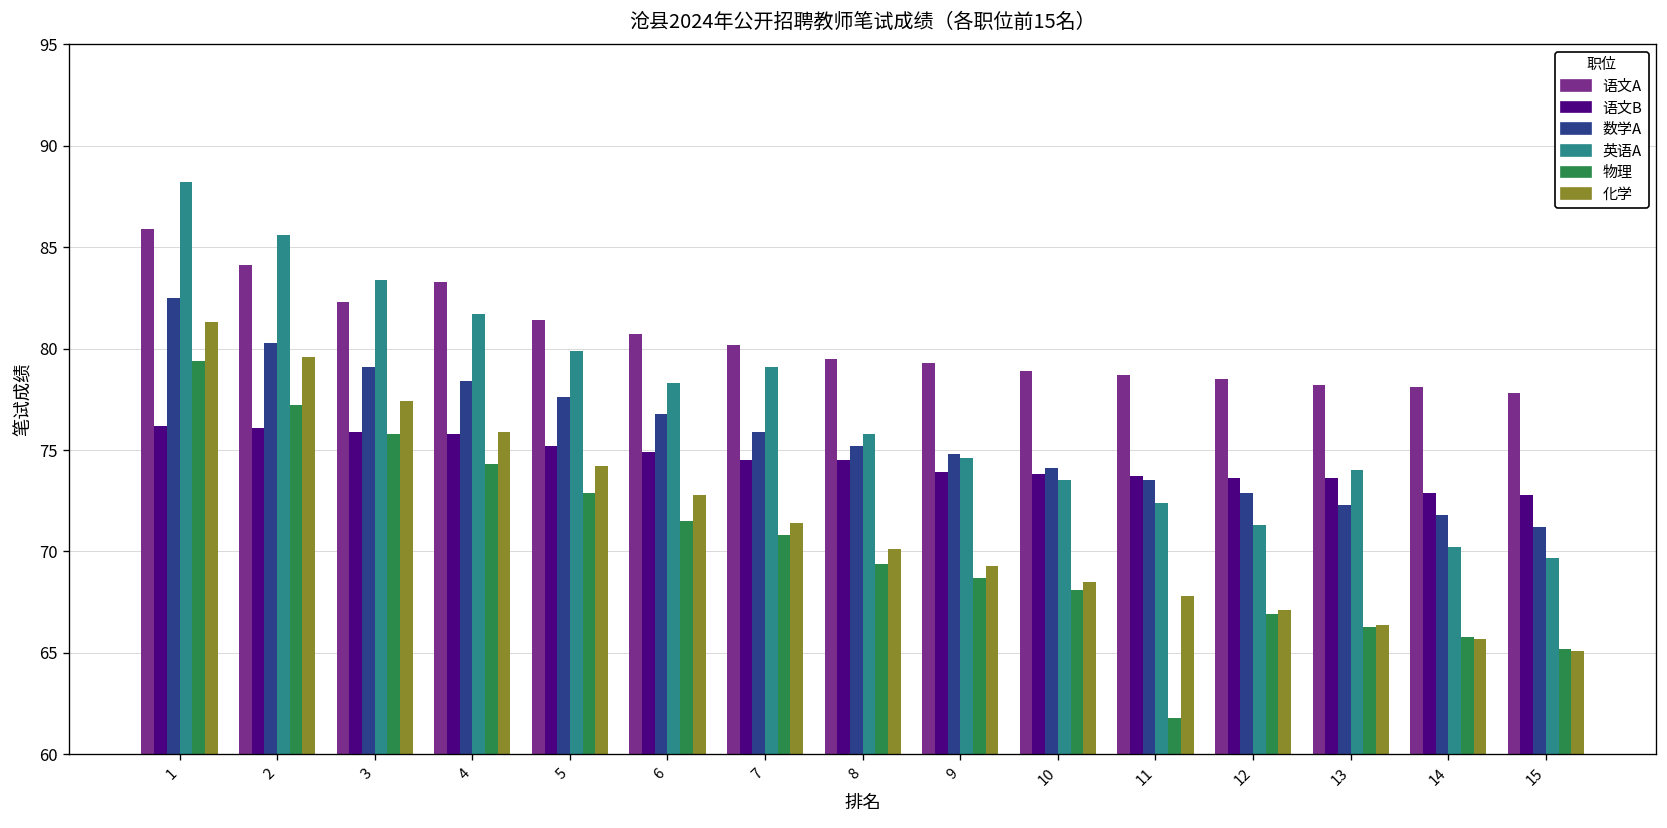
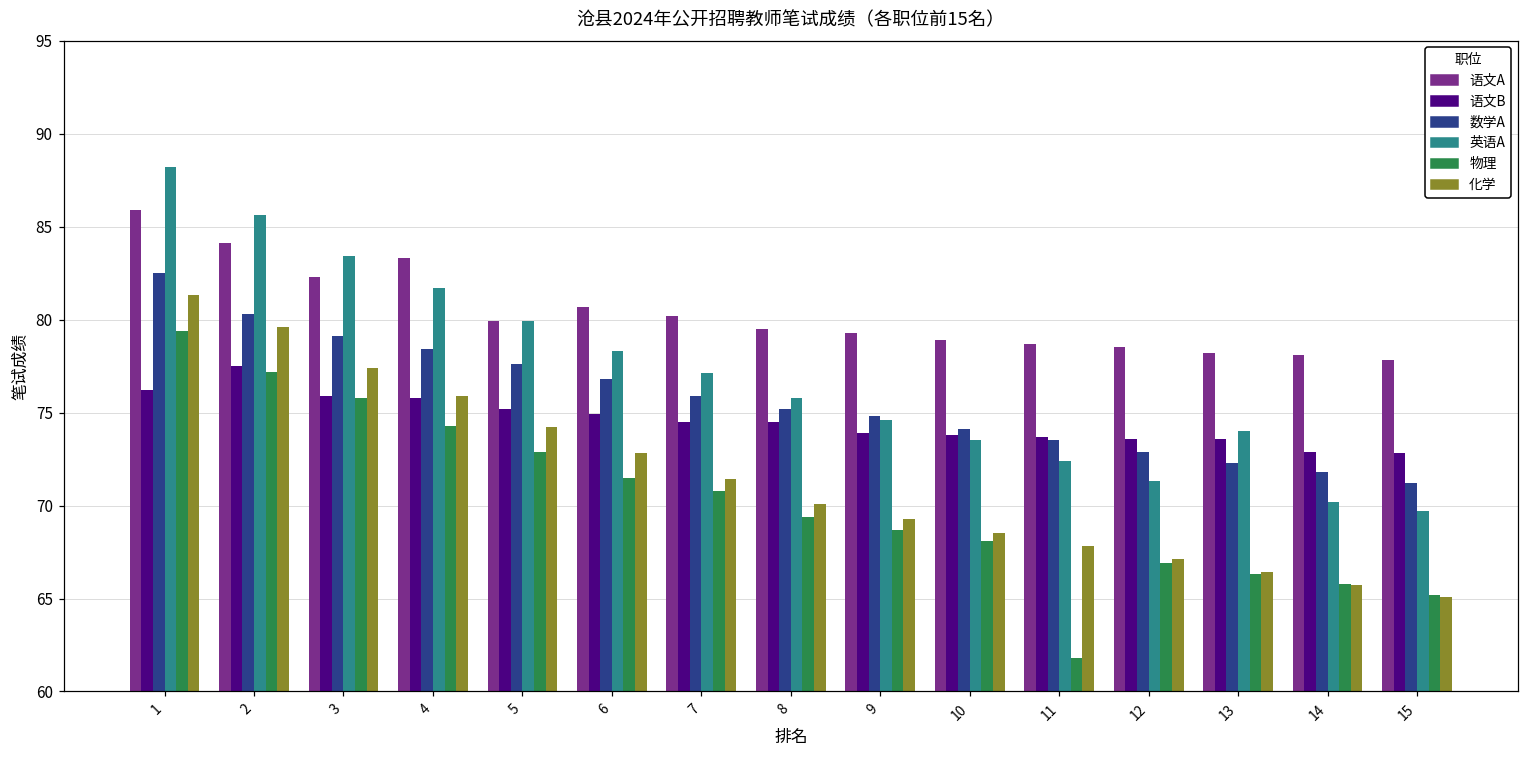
  {
    "语文A": {
      "1": 85.9,
      "2": 84.1,
      "3": 82.3,
      "4": 83.3,
-     "5": 81.4,
+     "5": 79.9,
      "6": 80.7,
      "7": 80.2,
      "8": 79.5,
      "9": 79.3,
      "10": 78.9,
      "11": 78.7,
      "12": 78.5,
      "13": 78.2,
      "14": 78.1,
      "15": 77.8
    },
    "语文B": {
      "1": 76.2,
-     "2": 76.1,
+     "2": 77.5,
      "3": 75.9,
      "4": 75.8,
      "5": 75.2,
      "6": 74.9,
      "7": 74.5,
      "8": 74.5,
      "9": 73.9,
      "10": 73.8,
      "11": 73.7,
      "12": 73.6,
      "13": 73.6,
      "14": 72.9,
      "15": 72.8
    },
    "数学A": {
      "1": 82.5,
      "2": 80.3,
      "3": 79.1,
      "4": 78.4,
      "5": 77.6,
      "6": 76.8,
      "7": 75.9,
      "8": 75.2,
      "9": 74.8,
      "10": 74.1,
      "11": 73.5,
      "12": 72.9,
      "13": 72.3,
      "14": 71.8,
      "15": 71.2
    },
    "英语A": {
      "1": 88.2,
      "2": 85.6,
      "3": 83.4,
      "4": 81.7,
      "5": 79.9,
      "6": 78.3,
-     "7": 79.1,
+     "7": 77.1,
      "8": 75.8,
      "9": 74.6,
      "10": 73.5,
      "11": 72.4,
      "12": 71.3,
      "13": 74.0,
      "14": 70.2,
      "15": 69.7
    },
    "物理": {
      "1": 79.4,
      "2": 77.2,
      "3": 75.8,
      "4": 74.3,
      "5": 72.9,
      "6": 71.5,
      "7": 70.8,
      "8": 69.4,
      "9": 68.7,
      "10": 68.1,
      "11": 61.8,
      "12": 66.9,
      "13": 66.3,
      "14": 65.8,
      "15": 65.2
    },
    "化学": {
      "1": 81.3,
      "2": 79.6,
      "3": 77.4,
      "4": 75.9,
      "5": 74.2,
      "6": 72.8,
      "7": 71.4,
      "8": 70.1,
      "9": 69.3,
      "10": 68.5,
      "11": 67.8,
      "12": 67.1,
      "13": 66.4,
      "14": 65.7,
      "15": 65.1
    }
  }
